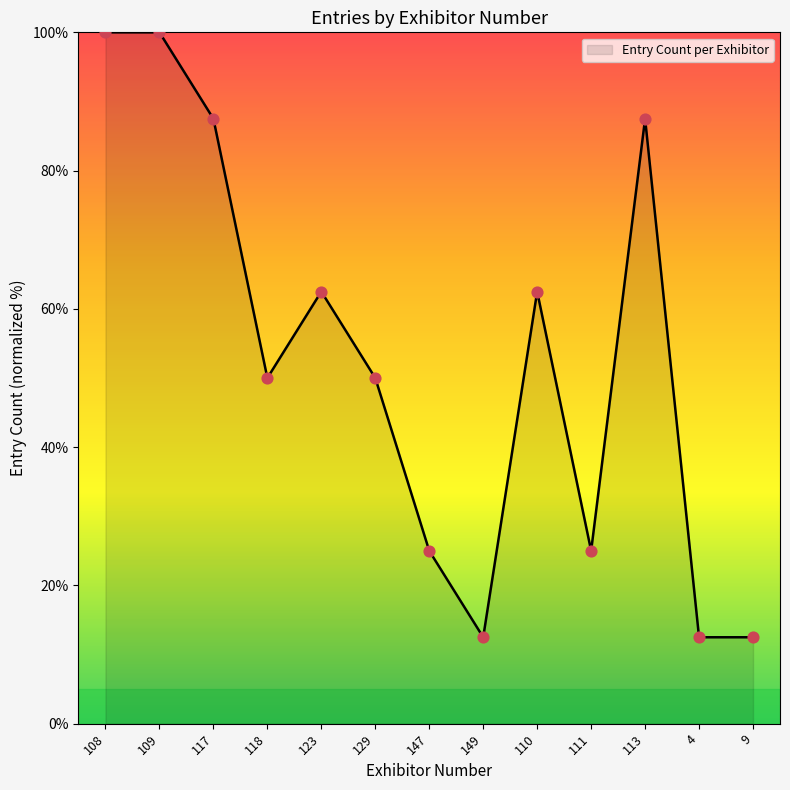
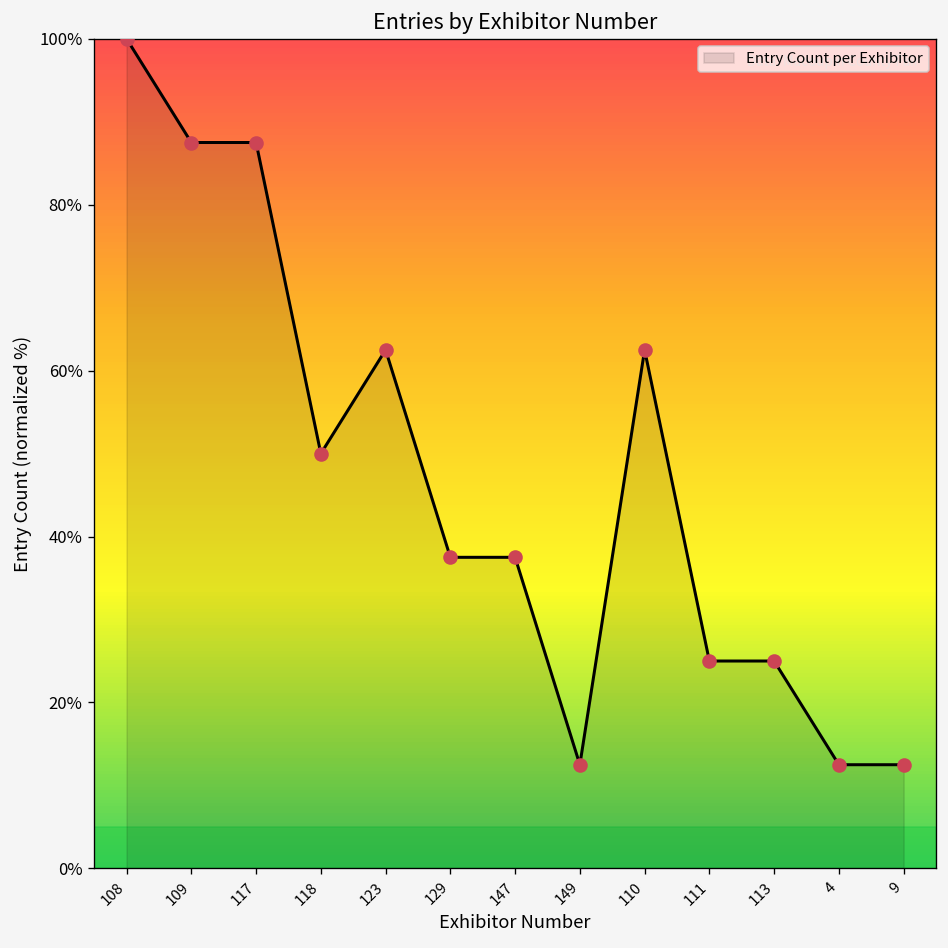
  {
    "108": "100%",
-   "109": "100%",
+   "109": "88%",
    "117": "88%",
    "118": "50%",
    "123": "63%",
-   "129": "50%",
-   "147": "25%",
+   "129": "38%",
+   "147": "38%",
    "149": "13%",
    "110": "63%",
    "111": "25%",
-   "113": "88%",
+   "113": "25%",
    "4": "13%",
    "9": "13%"
  }
